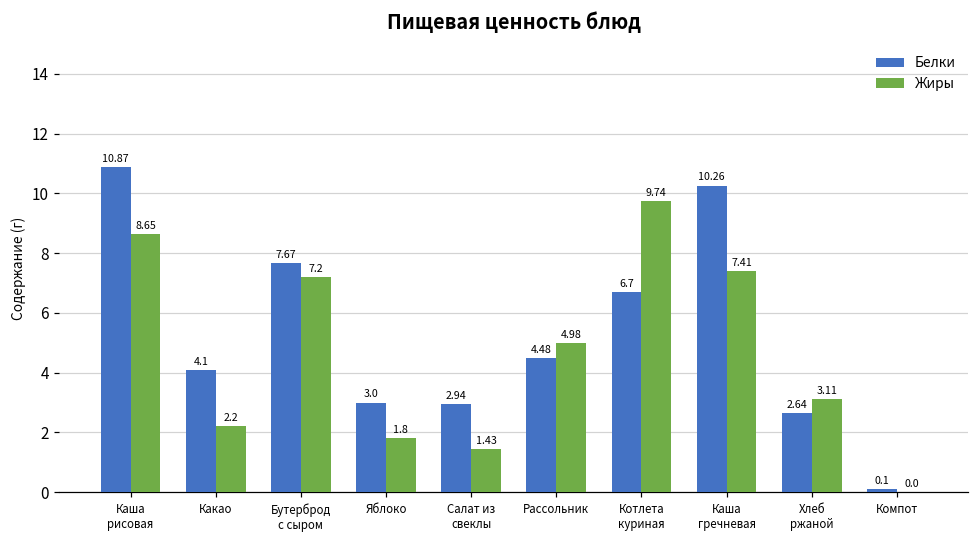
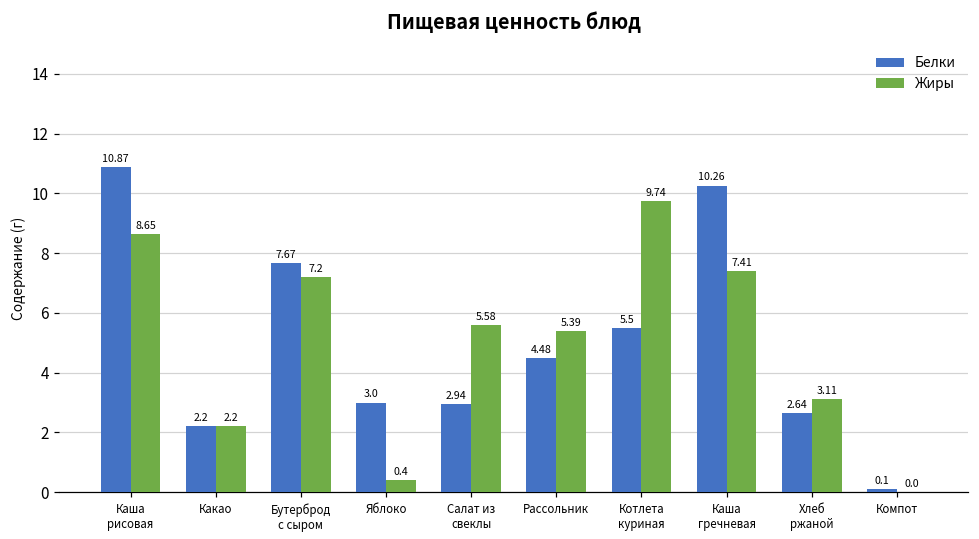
  {
    "Белки": {
      "Каша рисовая": 10.87,
-     "Какао": 4.1,
+     "Какао": 2.2,
      "Бутерброд с сыром": 7.67,
      "Яблоко": 3.0,
      "Салат из свеклы": 2.94,
      "Рассольник": 4.48,
-     "Котлета куриная": 6.7,
+     "Котлета куриная": 5.5,
      "Каша гречневая": 10.26,
      "Хлеб ржаной": 2.64,
      "Компот": 0.1
    },
    "Жиры": {
      "Каша рисовая": 8.65,
      "Какао": 2.2,
      "Бутерброд с сыром": 7.2,
-     "Яблоко": 1.8,
-     "Салат из свеклы": 1.43,
-     "Рассольник": 4.98,
+     "Яблоко": 0.4,
+     "Салат из свеклы": 5.58,
+     "Рассольник": 5.39,
      "Котлета куриная": 9.74,
      "Каша гречневая": 7.41,
      "Хлеб ржаной": 3.11,
      "Компот": 0.0
    }
  }
